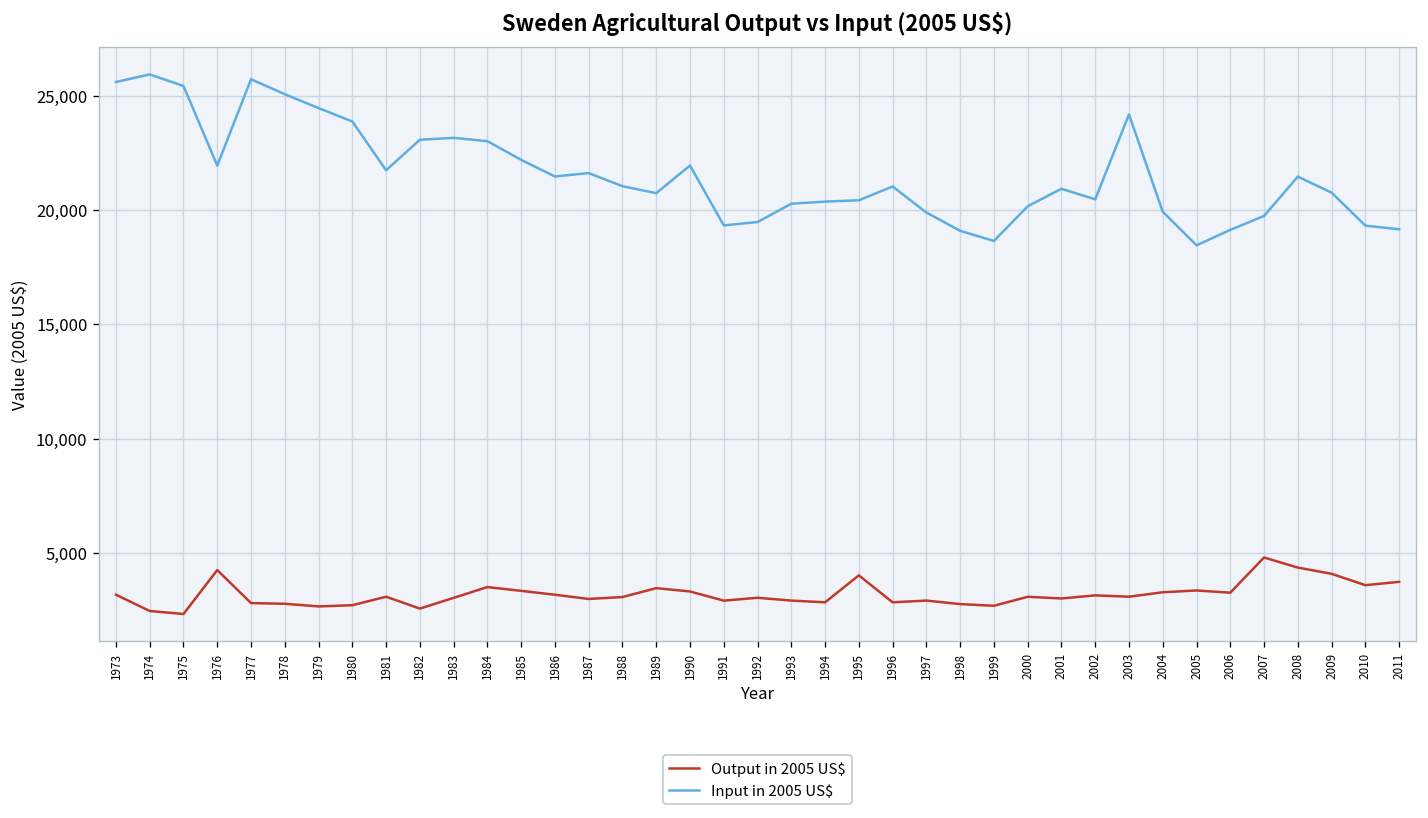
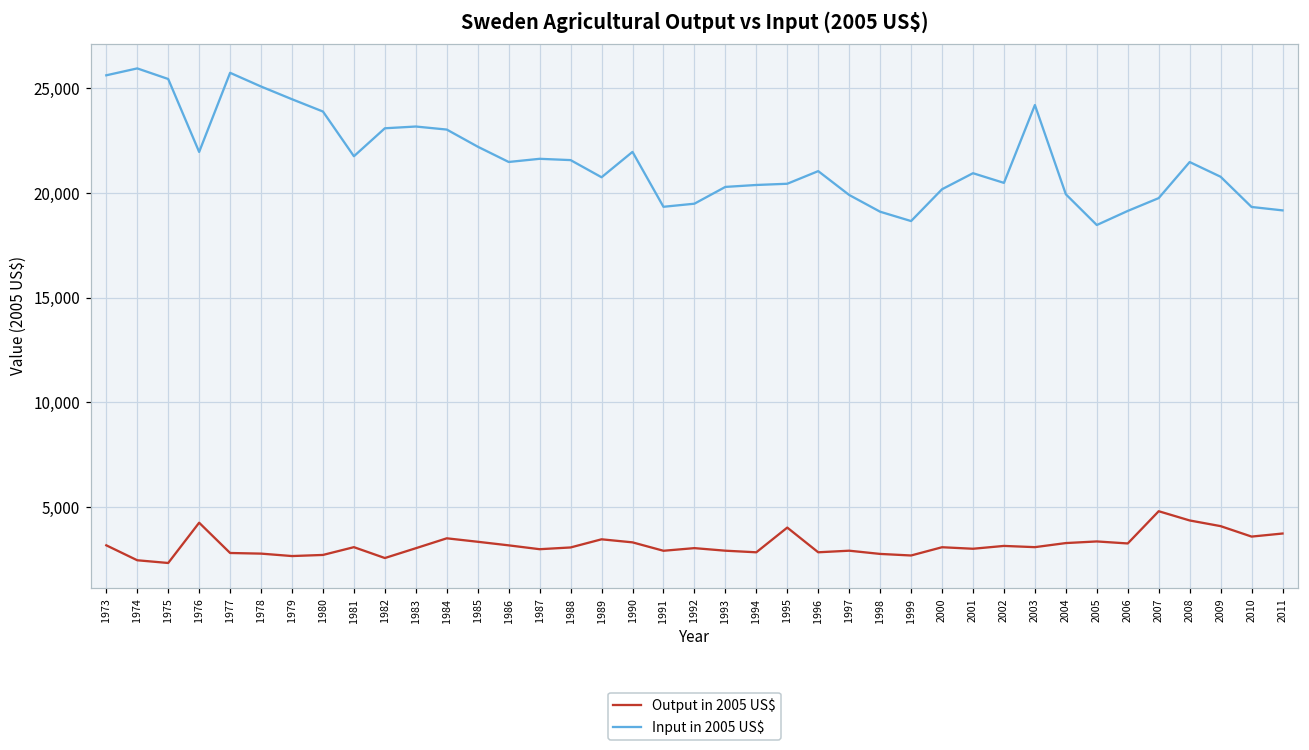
  {
    "Output in 2005 US$": {
      "1973": "3,200",
      "1974": "2,400",
      "1975": "2,300",
      "1976": "4,200",
      "1977": "2,800",
      "1978": "2,800",
      "1979": "2,600",
      "1980": "2,700",
      "1981": "3,100",
      "1982": "2,600",
      "1983": "3,000",
      "1984": "3,500",
      "1985": "3,300",
      "1986": "3,200",
      "1987": "3,000",
      "1988": "3,100",
      "1989": "3,400",
      "1990": "3,300",
      "1991": "2,900",
      "1992": "3,000",
      "1993": "2,900",
      "1994": "2,800",
      "1995": "4,000",
      "1996": "2,800",
      "1997": "2,900",
      "1998": "2,700",
      "1999": "2,700",
      "2000": "3,100",
      "2001": "3,000",
      "2002": "3,100",
      "2003": "3,100",
      "2004": "3,300",
      "2005": "3,300",
      "2006": "3,200",
      "2007": "4,800",
      "2008": "4,300",
      "2009": "4,100",
      "2010": "3,600",
      "2011": "3,700"
    },
    "Input in 2005 US$": {
      "1973": "25,600",
      "1974": "26,000",
      "1975": "25,400",
      "1976": "22,000",
      "1977": "25,700",
      "1978": "25,100",
      "1979": "24,500",
      "1980": "23,900",
      "1981": "21,800",
      "1982": "23,100",
      "1983": "23,200",
      "1984": "23,000",
      "1985": "22,200",
      "1986": "21,500",
      "1987": "21,600",
-     "1988": "21,100",
+     "1988": "21,600",
      "1989": "20,800",
      "1990": "22,000",
      "1991": "19,300",
      "1992": "19,500",
      "1993": "20,300",
      "1994": "20,400",
      "1995": "20,400",
      "1996": "21,000",
      "1997": "19,900",
      "1998": "19,100",
      "1999": "18,700",
      "2000": "20,200",
      "2001": "20,900",
      "2002": "20,500",
      "2003": "24,200",
      "2004": "19,900",
      "2005": "18,500",
      "2006": "19,100",
      "2007": "19,800",
      "2008": "21,500",
      "2009": "20,800",
      "2010": "19,300",
      "2011": "19,200"
    }
  }
